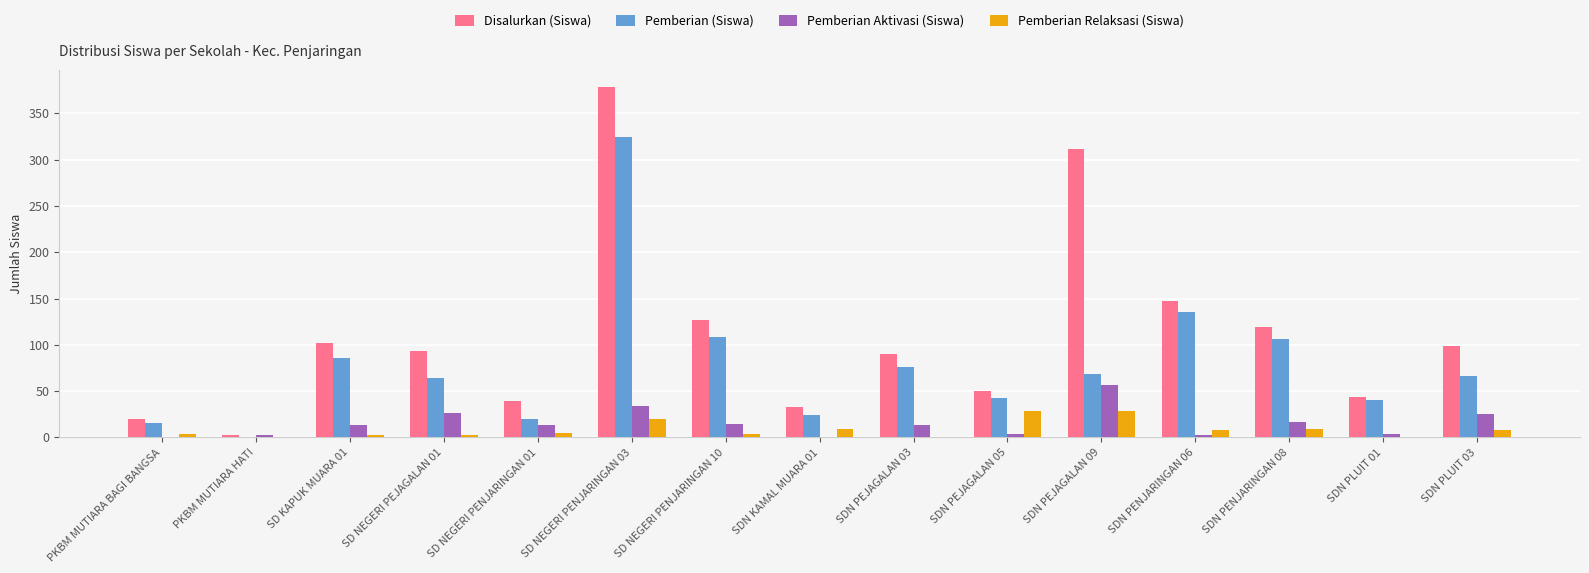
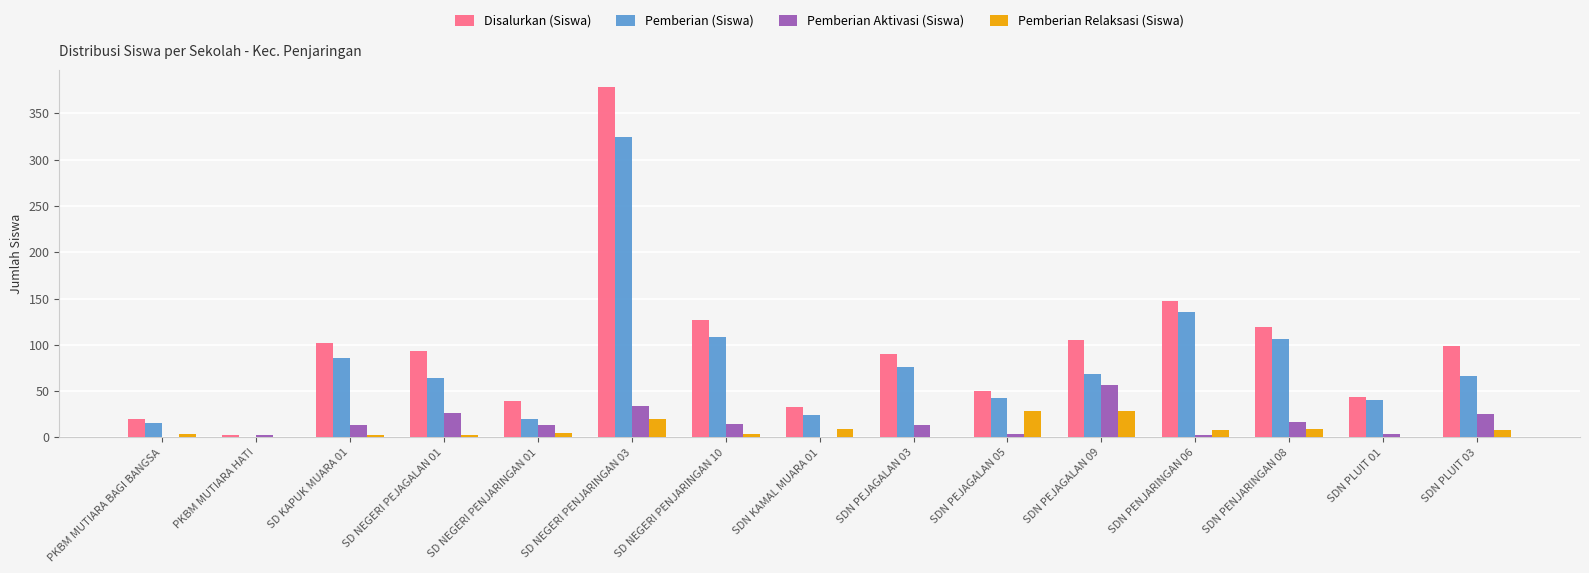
  {
    "Disalurkan (Siswa)": {
      "PKBM MUTIARA BAGI BANGSA": 20,
      "PKBM MUTIARA HATI": 0,
      "SD KAPUK MUARA 01": 100,
      "SD NEGERI PEJAGALAN 01": 90,
      "SD NEGERI PENJARINGAN 01": 40,
      "SD NEGERI PENJARINGAN 03": 380,
      "SD NEGERI PENJARINGAN 10": 130,
      "SDN KAMAL MUARA 01": 30,
      "SDN PEJAGALAN 03": 90,
      "SDN PEJAGALAN 05": 50,
-     "SDN PEJAGALAN 09": 310,
+     "SDN PEJAGALAN 09": 110,
      "SDN PENJARINGAN 06": 150,
      "SDN PENJARINGAN 08": 120,
      "SDN PLUIT 01": 40,
      "SDN PLUIT 03": 100
    },
    "Pemberian (Siswa)": {
      "PKBM MUTIARA BAGI BANGSA": 20,
      "PKBM MUTIARA HATI": 0,
      "SD KAPUK MUARA 01": 90,
      "SD NEGERI PEJAGALAN 01": 60,
      "SD NEGERI PENJARINGAN 01": 20,
      "SD NEGERI PENJARINGAN 03": 320,
      "SD NEGERI PENJARINGAN 10": 110,
      "SDN KAMAL MUARA 01": 20,
      "SDN PEJAGALAN 03": 80,
      "SDN PEJAGALAN 05": 40,
      "SDN PEJAGALAN 09": 70,
      "SDN PENJARINGAN 06": 140,
      "SDN PENJARINGAN 08": 110,
      "SDN PLUIT 01": 40,
      "SDN PLUIT 03": 70
    },
    "Pemberian Aktivasi (Siswa)": {
      "PKBM MUTIARA BAGI BANGSA": 0,
      "PKBM MUTIARA HATI": 0,
      "SD KAPUK MUARA 01": 10,
      "SD NEGERI PEJAGALAN 01": 30,
      "SD NEGERI PENJARINGAN 01": 10,
      "SD NEGERI PENJARINGAN 03": 30,
      "SD NEGERI PENJARINGAN 10": 20,
      "SDN KAMAL MUARA 01": 0,
      "SDN PEJAGALAN 03": 10,
      "SDN PEJAGALAN 05": 0,
      "SDN PEJAGALAN 09": 60,
      "SDN PENJARINGAN 06": 0,
      "SDN PENJARINGAN 08": 20,
      "SDN PLUIT 01": 0,
      "SDN PLUIT 03": 30
    },
    "Pemberian Relaksasi (Siswa)": {
      "PKBM MUTIARA BAGI BANGSA": 0,
      "PKBM MUTIARA HATI": 0,
      "SD KAPUK MUARA 01": 0,
      "SD NEGERI PEJAGALAN 01": 0,
      "SD NEGERI PENJARINGAN 01": 10,
      "SD NEGERI PENJARINGAN 03": 20,
      "SD NEGERI PENJARINGAN 10": 0,
      "SDN KAMAL MUARA 01": 10,
      "SDN PEJAGALAN 05": 30,
      "SDN PEJAGALAN 09": 30,
      "SDN PENJARINGAN 06": 10,
      "SDN PENJARINGAN 08": 10,
      "SDN PLUIT 01": 0,
      "SDN PLUIT 03": 10
    }
  }
